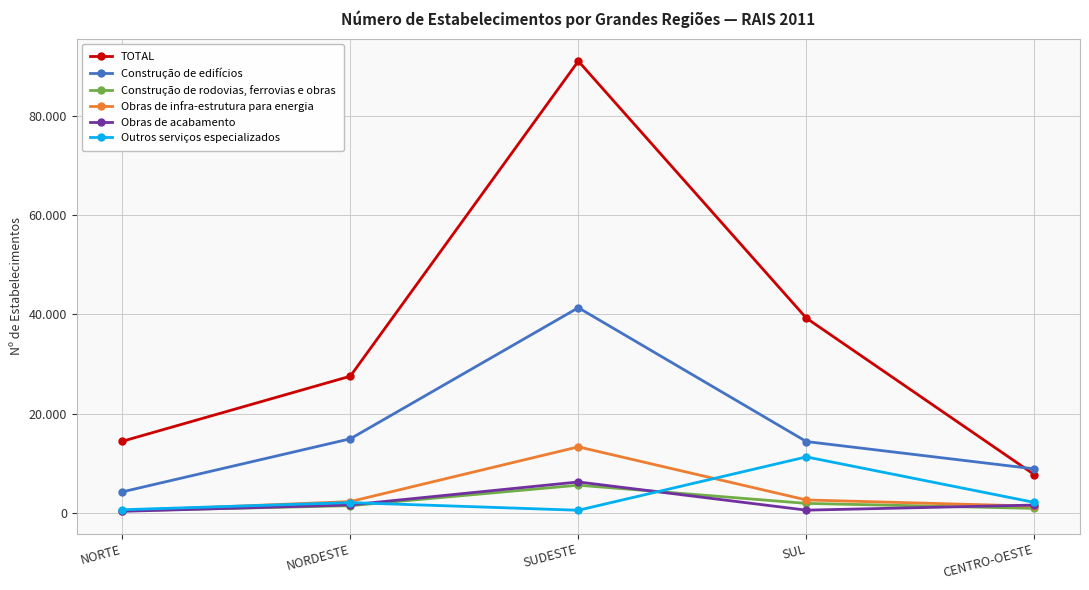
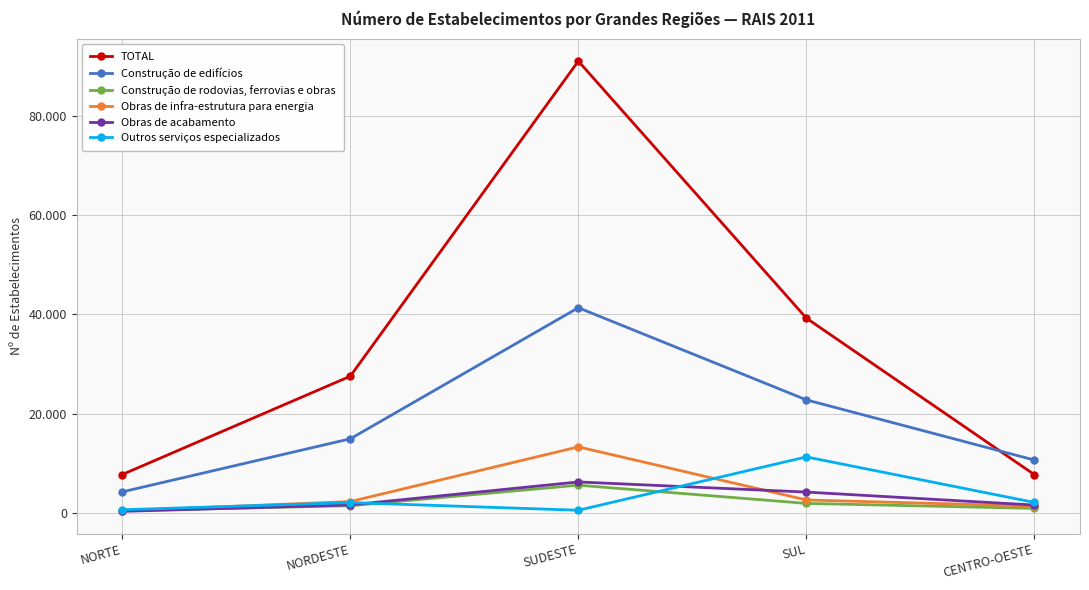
  {
    "TOTAL": {
-     "NORTE": 14,
+     "NORTE": 8,
      "NORDESTE": 28,
      "SUDESTE": 91,
      "SUL": 39,
      "CENTRO-OESTE": 8
    },
    "Construção de edifícios": {
      "NORTE": 4,
      "NORDESTE": 15,
      "SUDESTE": 41,
-     "SUL": 14,
-     "CENTRO-OESTE": 9
+     "SUL": 23,
+     "CENTRO-OESTE": 11
    },
    "Construção de rodovias, ferrovias e obras": {
      "SUDESTE": 6,
      "SUL": 2
    },
    "Obras de infra-estrutura para energia": {
      "SUDESTE": 13,
      "SUL": 3
    },
    "Obras de acabamento": {
      "SUDESTE": 6,
-     "SUL": 1
+     "SUL": 4
    },
    "Outros serviços especializados": {
      "SUDESTE": 1,
      "SUL": 11,
      "CENTRO-OESTE": 2
    }
  }
